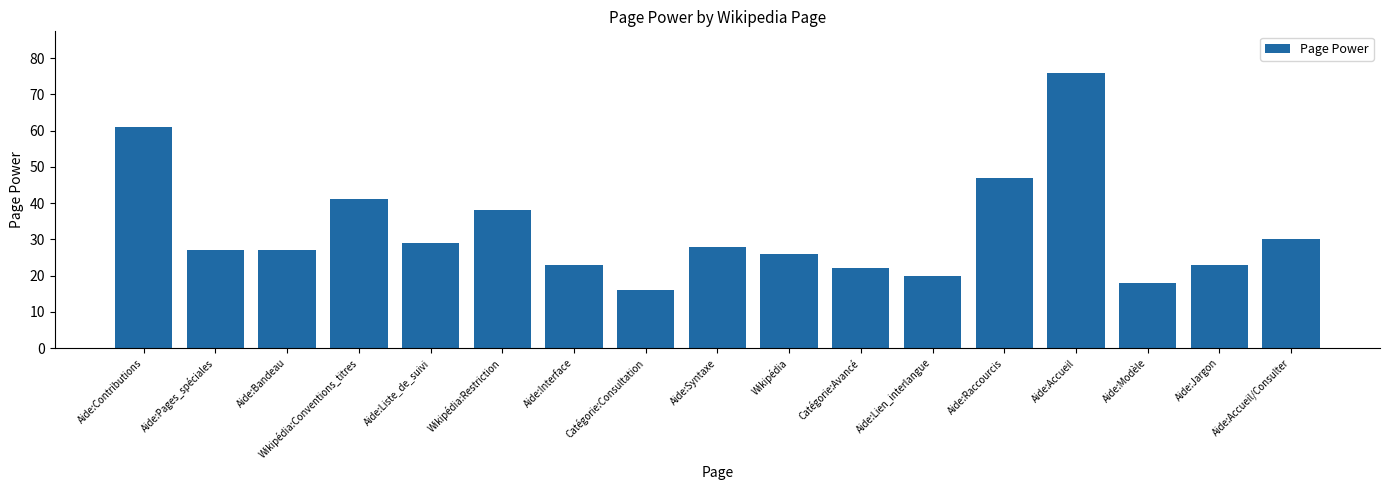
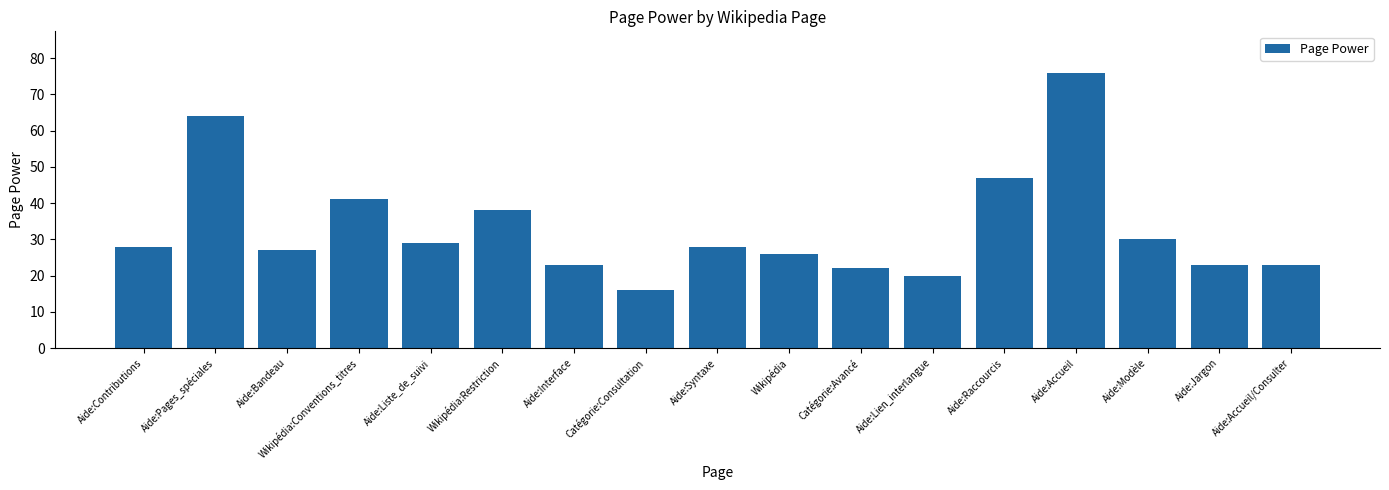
  {
-   "Aide:Contributions": 61,
-   "Aide:Pages_spéciales": 27,
+   "Aide:Contributions": 28,
+   "Aide:Pages_spéciales": 64,
    "Aide:Bandeau": 27,
    "Wikipédia:Conventions_titres": 41,
    "Aide:Liste_de_suivi": 29,
    "Wikipédia:Restriction": 38,
    "Aide:Interface": 23,
    "Catégorie:Consultation": 16,
    "Aide:Syntaxe": 28,
    "Wikipédia": 26,
    "Catégorie:Avancé": 22,
    "Aide:Lien_interlangue": 20,
    "Aide:Raccourcis": 47,
    "Aide:Accueil": 76,
-   "Aide:Modèle": 18,
+   "Aide:Modèle": 30,
    "Aide:Jargon": 23,
-   "Aide:Accueil/Consulter": 30
+   "Aide:Accueil/Consulter": 23
  }
